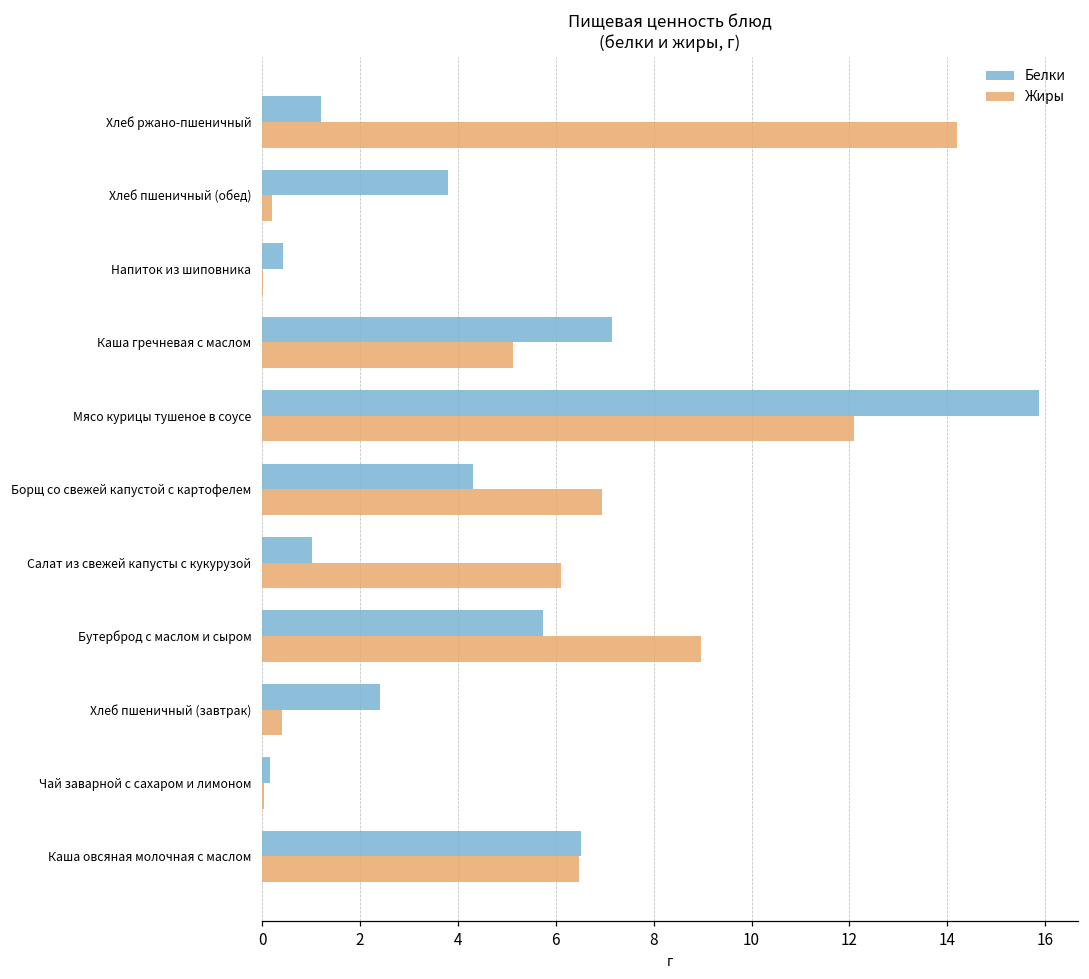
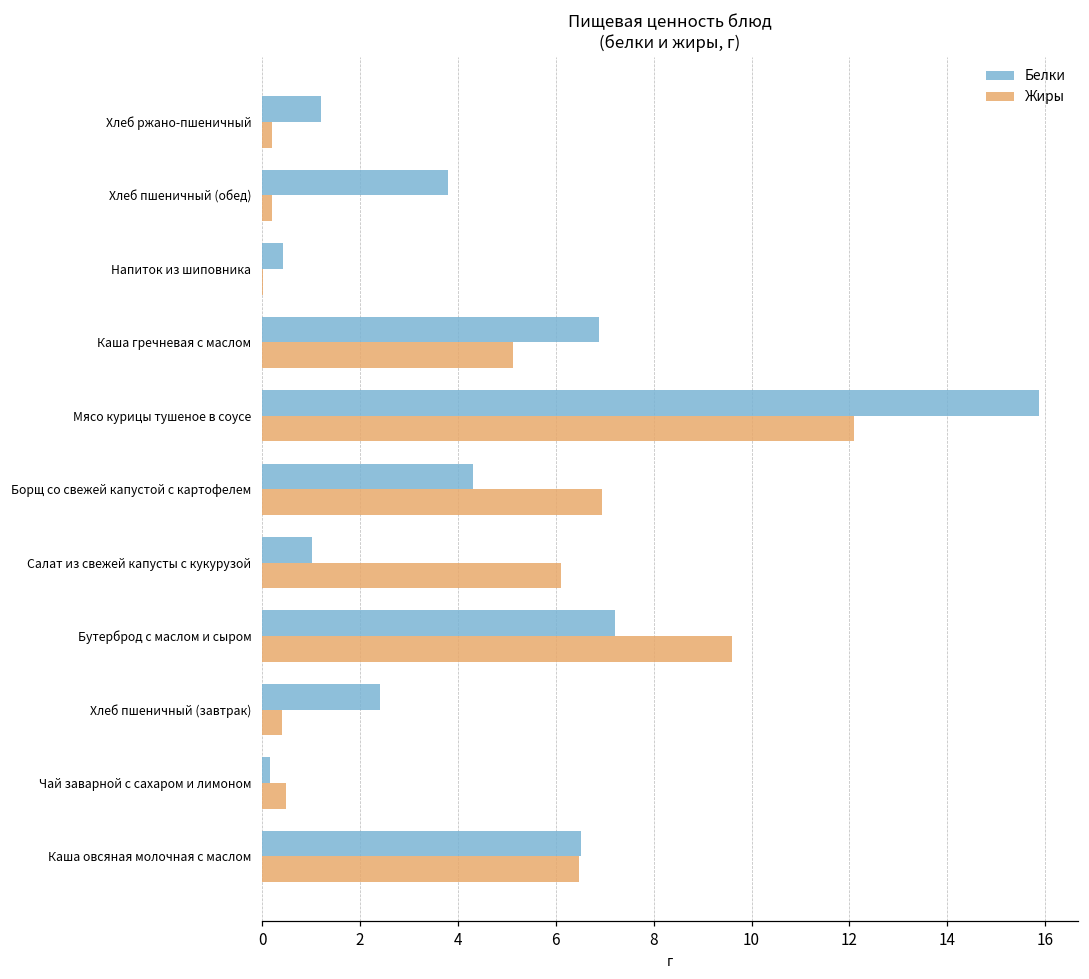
  {
    "Белки": {
      "Хлеб ржано-пшеничный": 1.2,
      "Хлеб пшеничный (обед)": 3.8,
      "Напиток из шиповника": 0.4,
-     "Каша гречневая с маслом": 7.1,
+     "Каша гречневая с маслом": 6.9,
      "Мясо курицы тушеное в соусе": 15.9,
      "Борщ со свежей капустой с картофелем": 4.3,
      "Салат из свежей капусты с кукурузой": 1.0,
-     "Бутерброд с маслом и сыром": 5.7,
+     "Бутерброд с маслом и сыром": 7.2,
      "Хлеб пшеничный (завтрак)": 2.4,
      "Чай заварной с сахаром и лимоном": 0.2,
      "Каша овсяная молочная с маслом": 6.5
    },
    "Жиры": {
-     "Хлеб ржано-пшеничный": 14.2,
+     "Хлеб ржано-пшеничный": 0.2,
      "Хлеб пшеничный (обед)": 0.2,
      "Каша гречневая с маслом": 5.1,
      "Мясо курицы тушеное в соусе": 12.1,
      "Борщ со свежей капустой с картофелем": 6.9,
      "Салат из свежей капусты с кукурузой": 6.1,
-     "Бутерброд с маслом и сыром": 9.0,
+     "Бутерброд с маслом и сыром": 9.6,
      "Хлеб пшеничный (завтрак)": 0.4,
-     "Чай заварной с сахаром и лимоном": 0.0,
+     "Чай заварной с сахаром и лимоном": 0.5,
      "Каша овсяная молочная с маслом": 6.5
    }
  }
